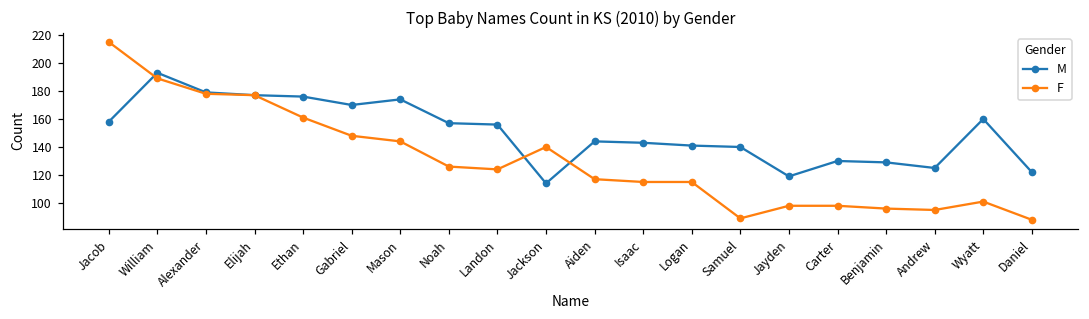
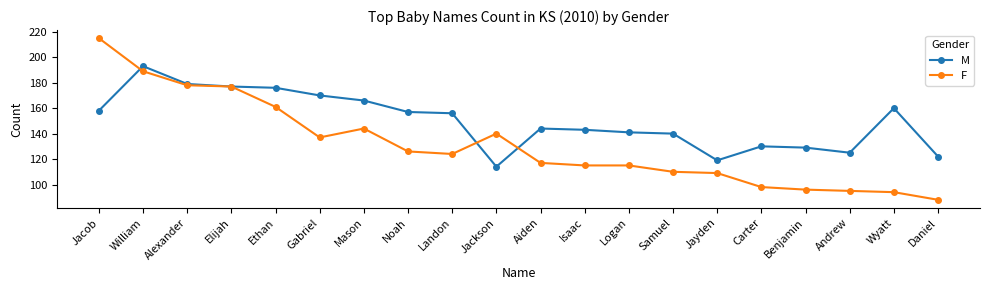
  {
    "M": {
      "Jacob": 158,
      "William": 193,
      "Ethan": 176,
      "Gabriel": 170,
-     "Mason": 174,
+     "Mason": 166,
      "Noah": 157,
      "Landon": 156,
      "Jackson": 114,
      "Aiden": 144,
      "Isaac": 143,
      "Logan": 141,
      "Samuel": 140,
      "Jayden": 119,
      "Carter": 130,
      "Benjamin": 129,
      "Andrew": 125,
      "Wyatt": 160,
      "Daniel": 122
    },
    "F": {
      "Jacob": 215,
      "William": 189,
      "Ethan": 161,
-     "Gabriel": 148,
+     "Gabriel": 137,
      "Mason": 144,
      "Noah": 126,
      "Landon": 124,
      "Jackson": 140,
      "Aiden": 117,
      "Isaac": 115,
      "Logan": 115,
-     "Samuel": 89,
-     "Jayden": 98,
+     "Samuel": 110,
+     "Jayden": 109,
      "Carter": 98,
      "Benjamin": 96,
      "Andrew": 95,
-     "Wyatt": 101,
+     "Wyatt": 94,
      "Daniel": 88
    }
  }
